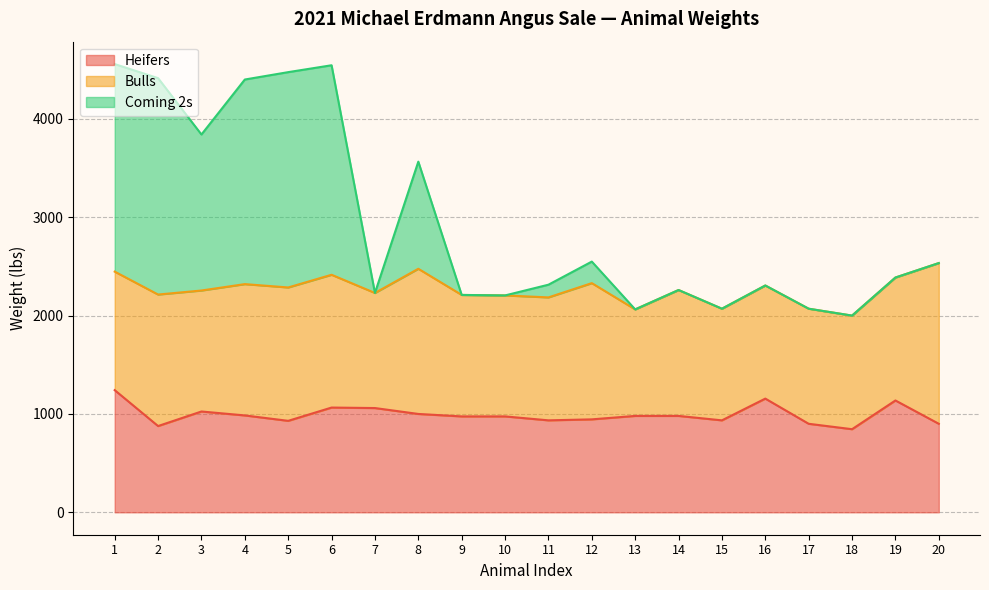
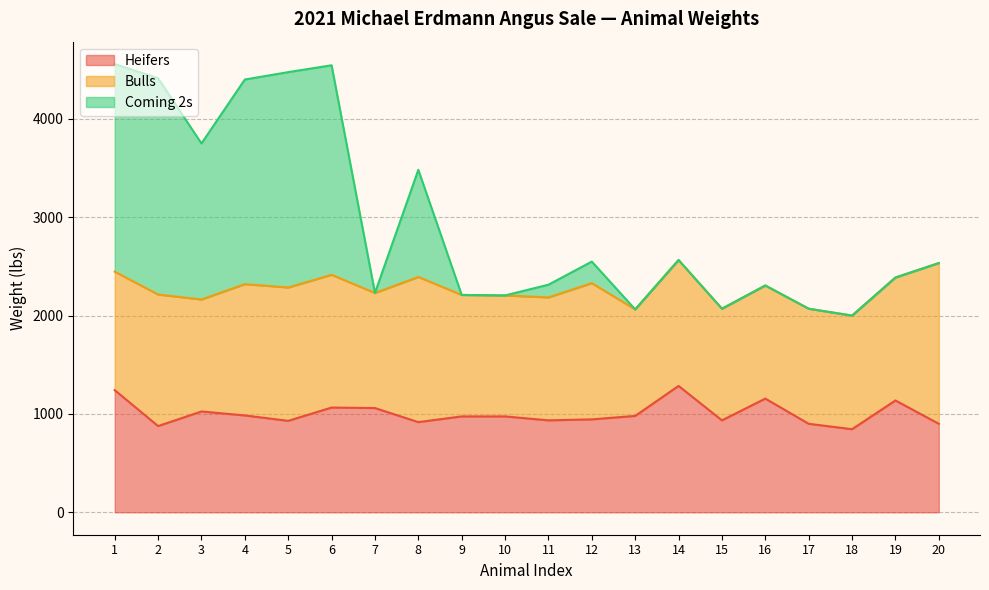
  {
    "Heifers": {
      "1": 1200,
      "2": 900,
      "3": 1000,
      "4": 1000,
      "5": 900,
      "6": 1100,
      "7": 1100,
-     "8": 1000,
+     "8": 900,
      "9": 1000,
      "10": 1000,
      "11": 900,
      "12": 900,
      "13": 1000,
-     "14": 1000,
+     "14": 1300,
      "15": 900,
      "16": 1200,
      "17": 900,
      "18": 800,
      "19": 1100,
      "20": 900
    },
    "Bulls": {
      "1": 1200,
      "2": 1300,
-     "3": 1200,
+     "3": 1100,
      "4": 1300,
      "5": 1400,
      "6": 1400,
      "8": 1500,
      "11": 1300,
      "12": 1400
    },
    "Coming 2s": {
      "3": 1600,
      "4": 2100,
      "5": 2200,
      "6": 2100,
      "8": 1100,
      "11": 100,
      "12": 200
    }
  }
